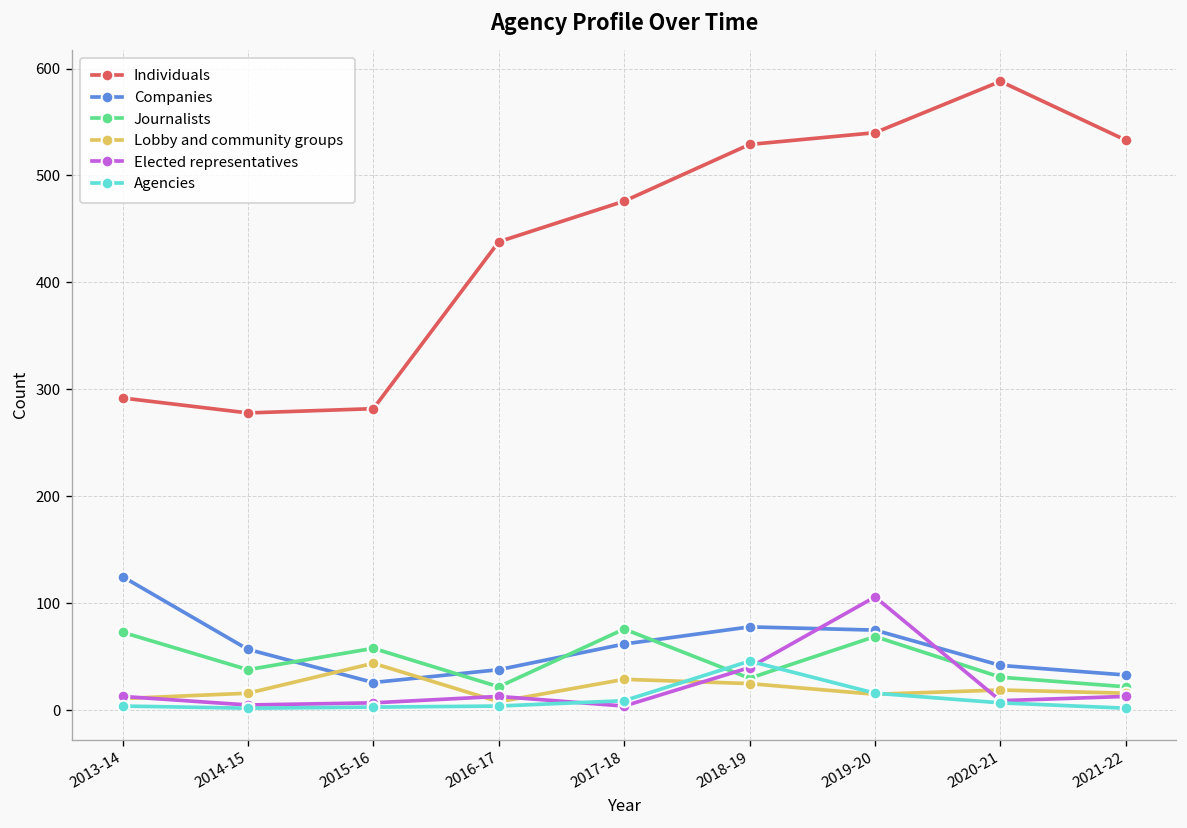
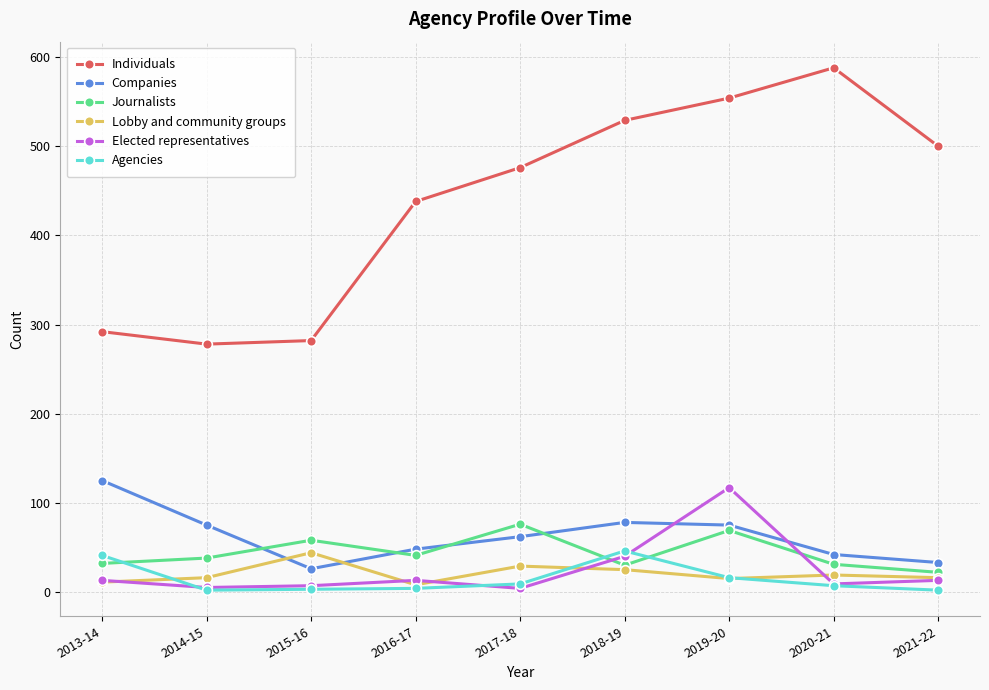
  {
    "Individuals": {
      "2013-14": 290,
      "2014-15": 280,
      "2015-16": 280,
      "2016-17": 440,
      "2017-18": 480,
      "2018-19": 530,
-     "2019-20": 540,
+     "2019-20": 550,
      "2020-21": 590,
-     "2021-22": 530
+     "2021-22": 500
    },
    "Companies": {
      "2013-14": 130,
-     "2014-15": 60,
+     "2014-15": 80,
      "2015-16": 30,
-     "2016-17": 40,
+     "2016-17": 50,
      "2017-18": 60,
      "2018-19": 80,
      "2019-20": 80,
      "2020-21": 40,
      "2021-22": 30
    },
    "Journalists": {
-     "2013-14": 70,
+     "2013-14": 30,
      "2014-15": 40,
      "2015-16": 60,
-     "2016-17": 20,
+     "2016-17": 40,
      "2017-18": 80,
      "2018-19": 30,
      "2019-20": 70,
      "2020-21": 30,
      "2021-22": 20
    },
    "Lobby and community groups": {
      "2014-15": 20,
      "2015-16": 40,
      "2016-17": 10,
      "2017-18": 30,
      "2018-19": 30,
      "2020-21": 20,
      "2021-22": 20
    },
    "Elected representatives": {
      "2014-15": 10,
      "2015-16": 10,
      "2016-17": 10,
      "2017-18": 0,
      "2018-19": 40,
-     "2019-20": 110,
+     "2019-20": 120,
      "2021-22": 10
    },
    "Agencies": {
-     "2013-14": 0,
+     "2013-14": 40,
      "2014-15": 0,
      "2015-16": 0,
      "2016-17": 0,
      "2017-18": 10,
      "2018-19": 50,
      "2021-22": 0
    }
  }
